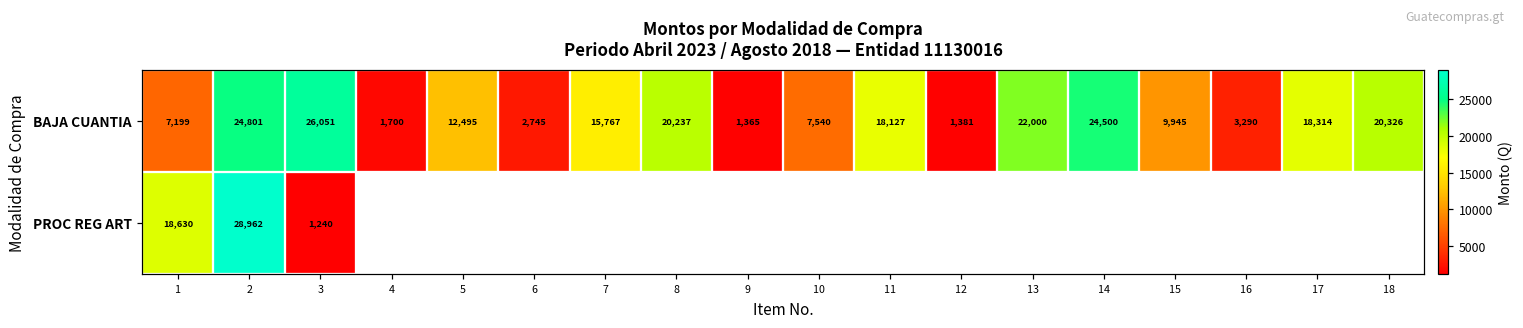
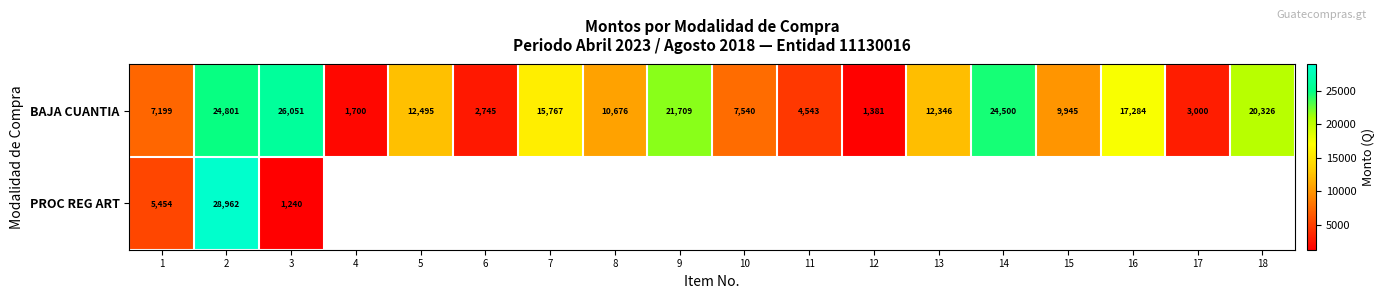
  {
    "BAJA CUANTIA": {
      "1": "7,199",
      "2": "24,801",
      "3": "26,051",
      "4": "1,700",
      "5": "12,495",
      "6": "2,745",
      "7": "15,767",
-     "8": "20,237",
-     "9": "1,365",
+     "8": "10,676",
+     "9": "21,709",
      "10": "7,540",
-     "11": "18,127",
+     "11": "4,543",
      "12": "1,381",
-     "13": "22,000",
+     "13": "12,346",
      "14": "24,500",
      "15": "9,945",
-     "16": "3,290",
-     "17": "18,314",
+     "16": "17,284",
+     "17": "3,000",
      "18": "20,326"
    },
    "PROC REG ART": {
-     "1": "18,630",
+     "1": "5,454",
      "2": "28,962",
      "3": "1,240"
    }
  }
